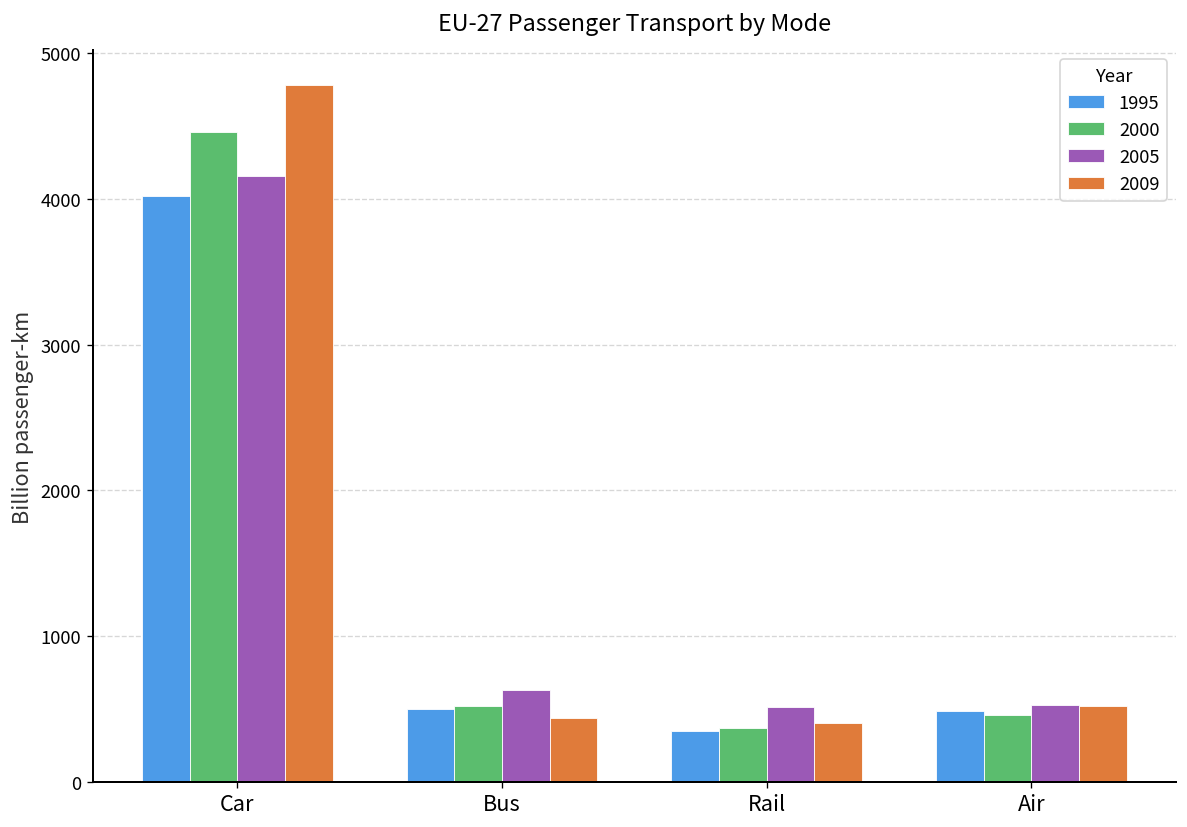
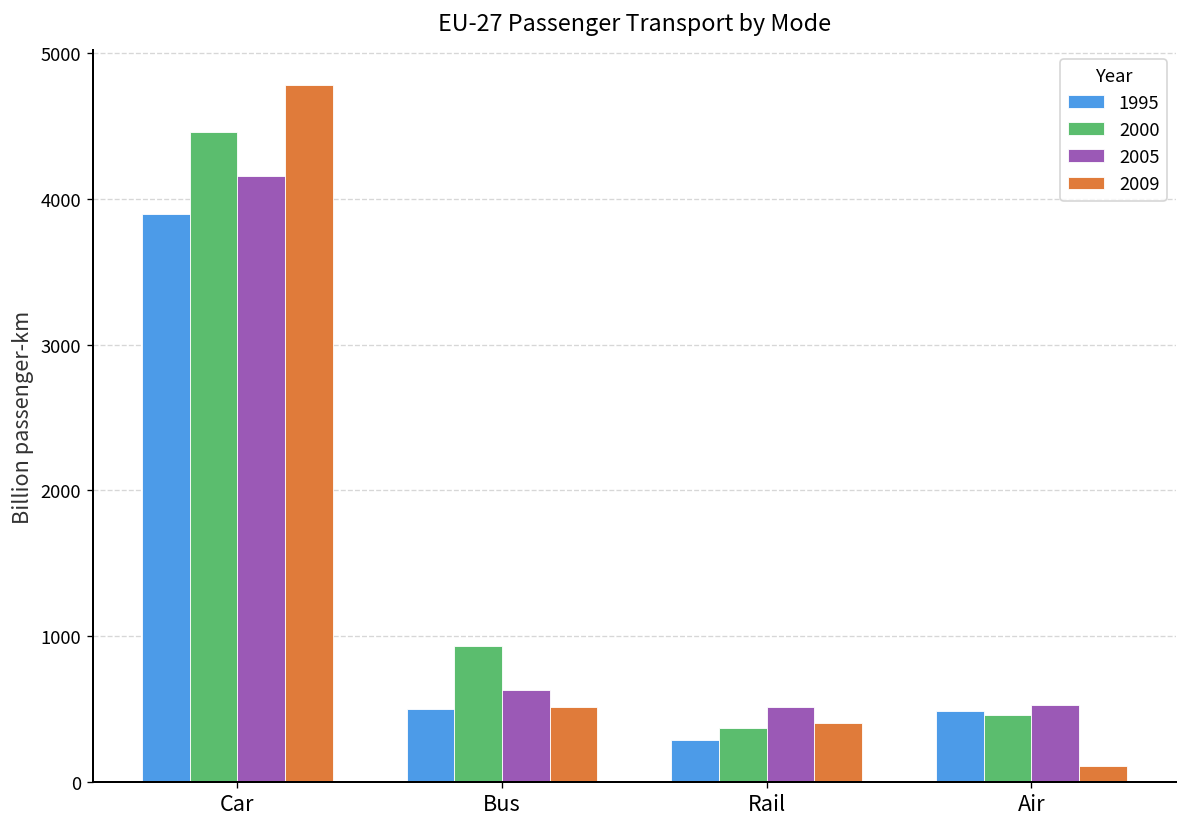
  {
    "1995": {
-     "Car": 4020,
+     "Car": 3890,
      "Bus": 500,
-     "Rail": 350,
+     "Rail": 280,
      "Air": 480
    },
    "2000": {
      "Car": 4460,
-     "Bus": 520,
+     "Bus": 930,
      "Rail": 370,
      "Air": 460
    },
    "2005": {
      "Car": 4160,
      "Bus": 630,
      "Rail": 510,
      "Air": 530
    },
    "2009": {
      "Car": 4780,
-     "Bus": 440,
+     "Bus": 510,
      "Rail": 400,
-     "Air": 520
+     "Air": 110
    }
  }
